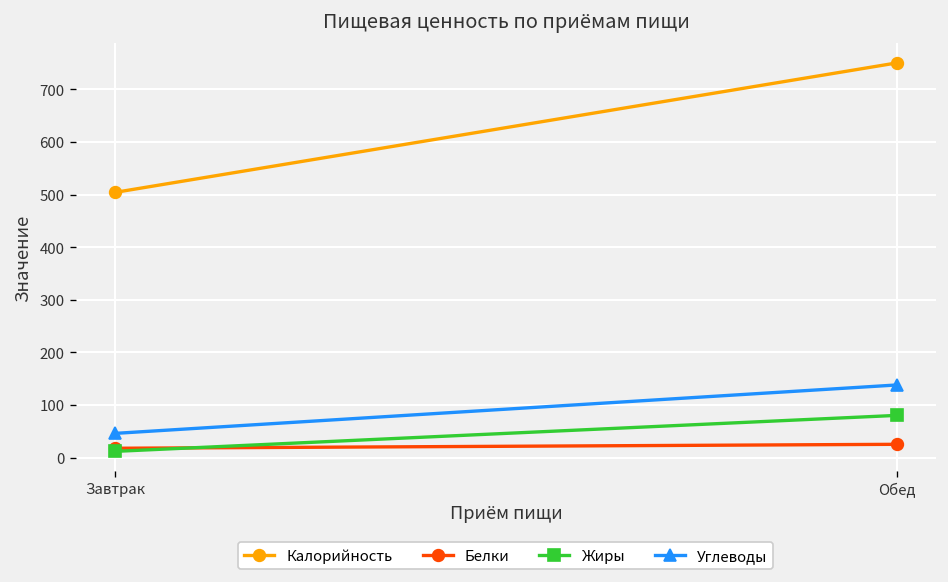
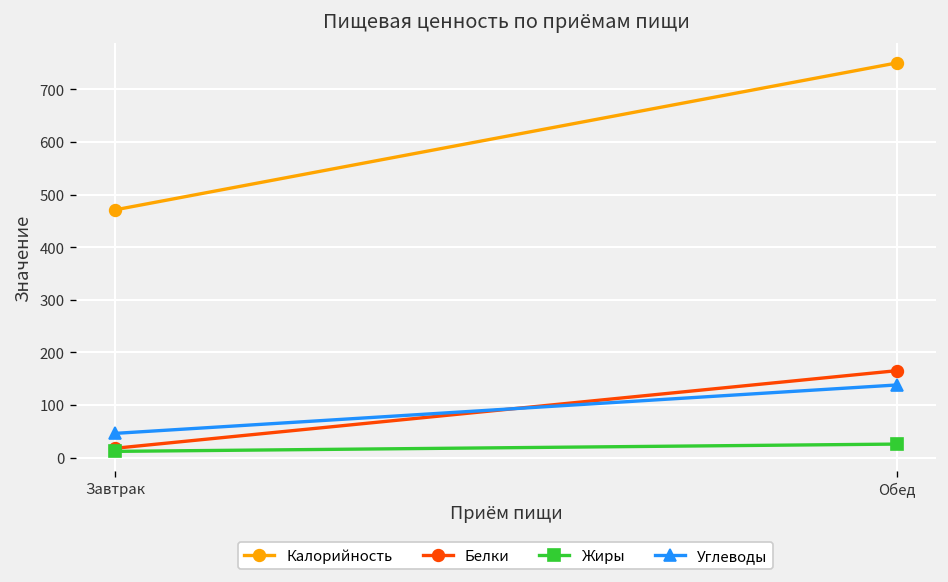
  {
    "Калорийность": {
-     "Завтрак": 500,
+     "Завтрак": 470,
      "Обед": 750
    },
    "Белки": {
      "Завтрак": 20,
-     "Обед": 30
+     "Обед": 170
    },
    "Жиры": {
      "Завтрак": 10,
-     "Обед": 80
+     "Обед": 30
    },
    "Углеводы": {
      "Завтрак": 50,
      "Обед": 140
    }
  }
